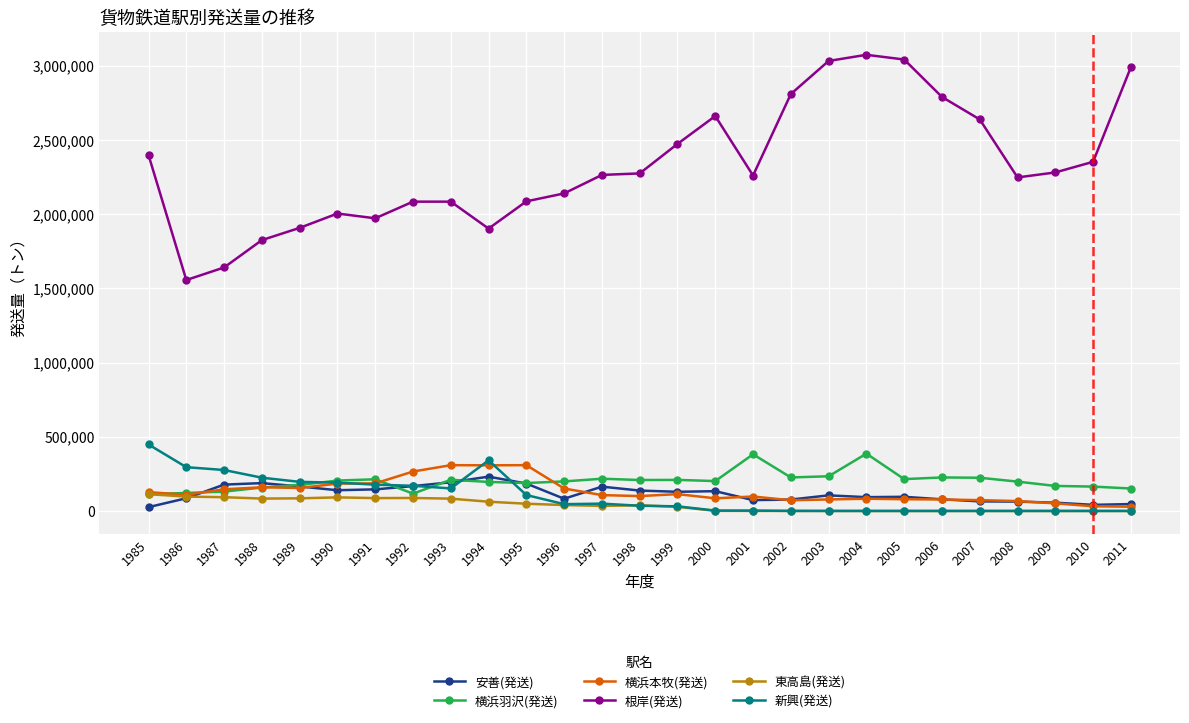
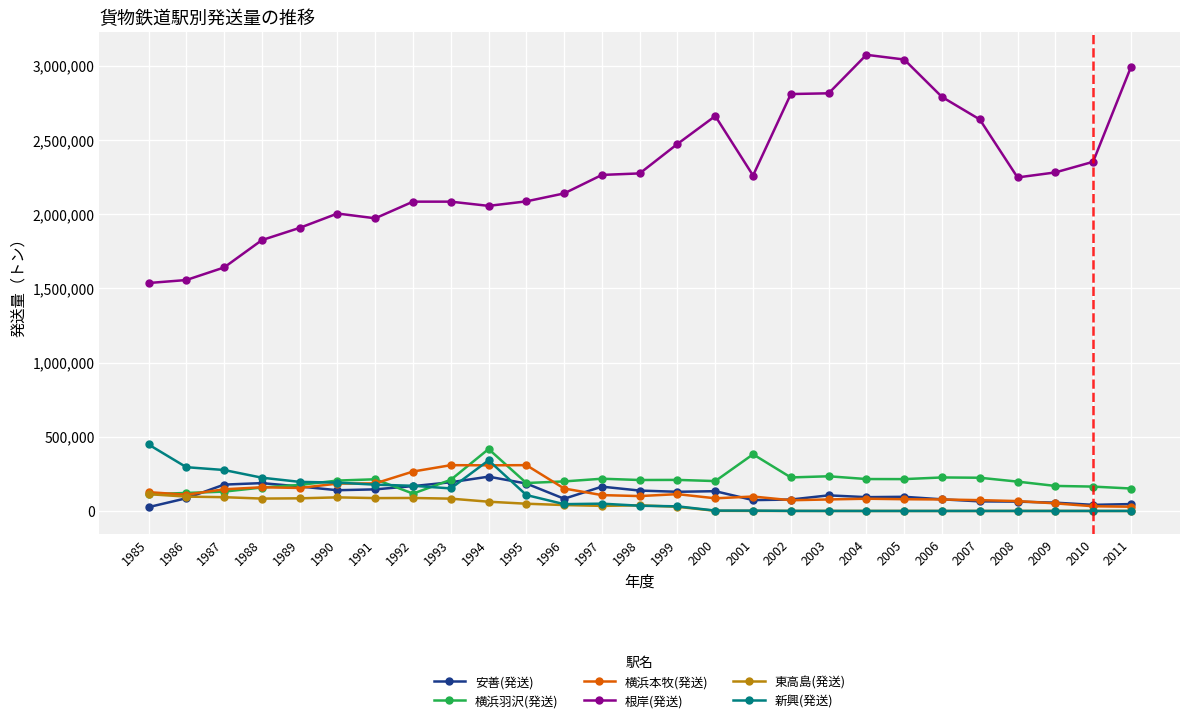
  {
    "安善(発送)": {
      "1985": "30,000",
      "1987": "180,000",
      "1988": "190,000",
      "1990": "140,000",
      "1991": "150,000",
      "1994": "230,000",
      "1996": "80,000",
      "1997": "160,000",
      "1998": "140,000",
      "2000": "130,000",
      "2001": "70,000",
      "2003": "110,000",
      "2011": "50,000"
    },
    "横浜羽沢(発送)": {
      "1991": "210,000",
      "1992": "120,000",
-     "1994": "200,000",
+     "1994": "420,000",
      "1996": "200,000",
      "1997": "220,000",
      "1998": "210,000",
      "1999": "210,000",
      "2000": "200,000",
      "2001": "380,000",
      "2002": "230,000",
      "2003": "230,000",
-     "2004": "390,000",
+     "2004": "220,000",
      "2005": "210,000",
      "2006": "230,000",
      "2007": "220,000",
      "2008": "200,000",
      "2009": "170,000",
      "2010": "160,000",
      "2011": "150,000"
    },
    "根岸(発送)": {
-     "1985": "2,400,000",
+     "1985": "1,540,000",
      "1986": "1,560,000",
      "1987": "1,640,000",
      "1988": "1,830,000",
      "1989": "1,910,000",
      "1990": "2,000,000",
      "1991": "1,970,000",
      "1992": "2,080,000",
      "1993": "2,080,000",
-     "1994": "1,900,000",
+     "1994": "2,060,000",
      "1995": "2,090,000",
      "1996": "2,140,000",
      "1997": "2,260,000",
      "1998": "2,280,000",
      "1999": "2,470,000",
      "2000": "2,660,000",
      "2001": "2,260,000",
      "2002": "2,810,000",
-     "2003": "3,030,000",
+     "2003": "2,810,000",
      "2004": "3,070,000",
      "2005": "3,040,000",
      "2006": "2,790,000",
      "2007": "2,640,000",
      "2008": "2,250,000",
      "2009": "2,280,000",
      "2010": "2,350,000",
      "2011": "2,990,000"
    },
    "新興(発送)": {
      "1985": "450,000",
      "1986": "300,000",
      "1987": "280,000",
      "1988": "220,000",
      "1989": "200,000",
      "1993": "150,000",
      "1994": "340,000",
      "1995": "110,000"
    }
  }
